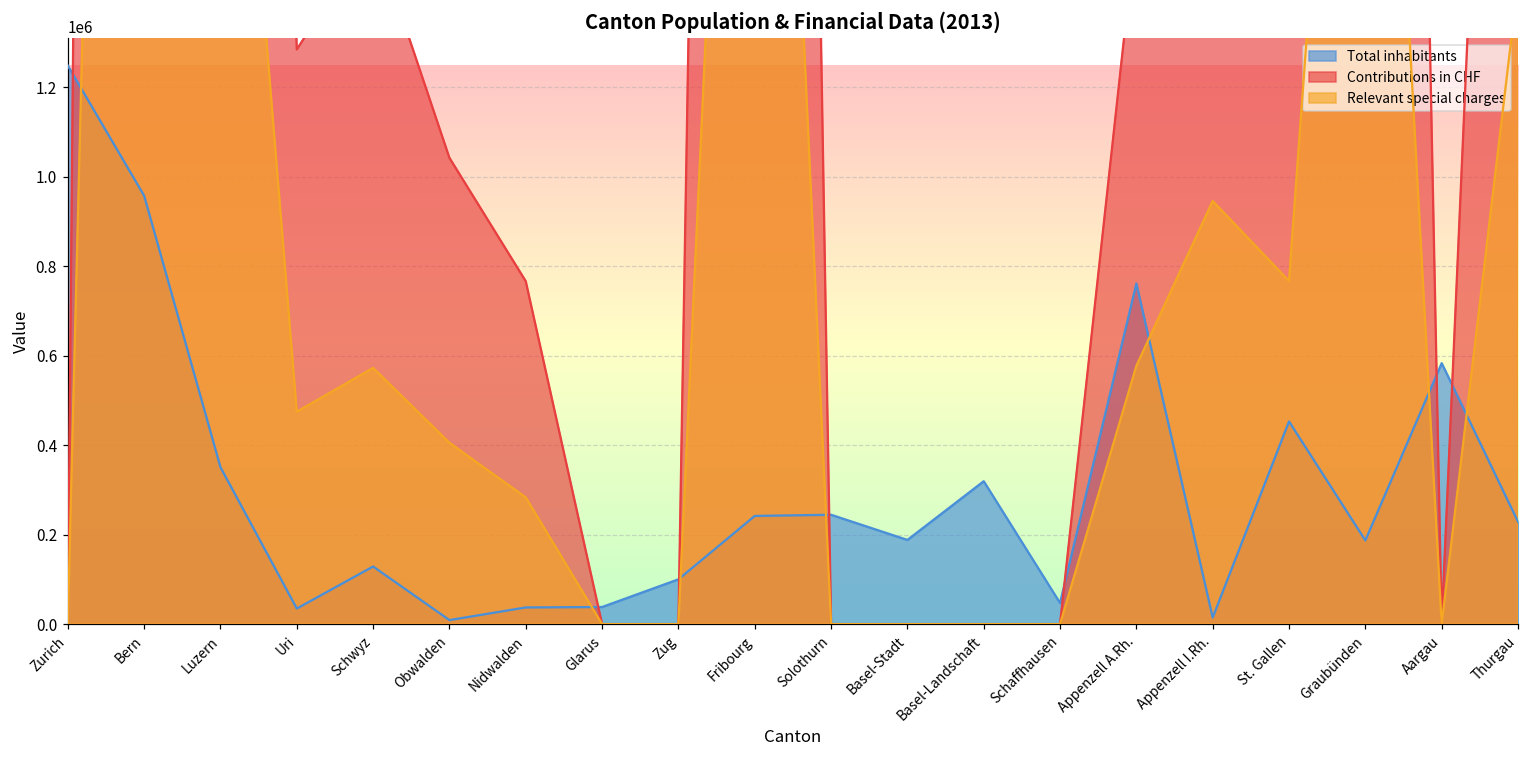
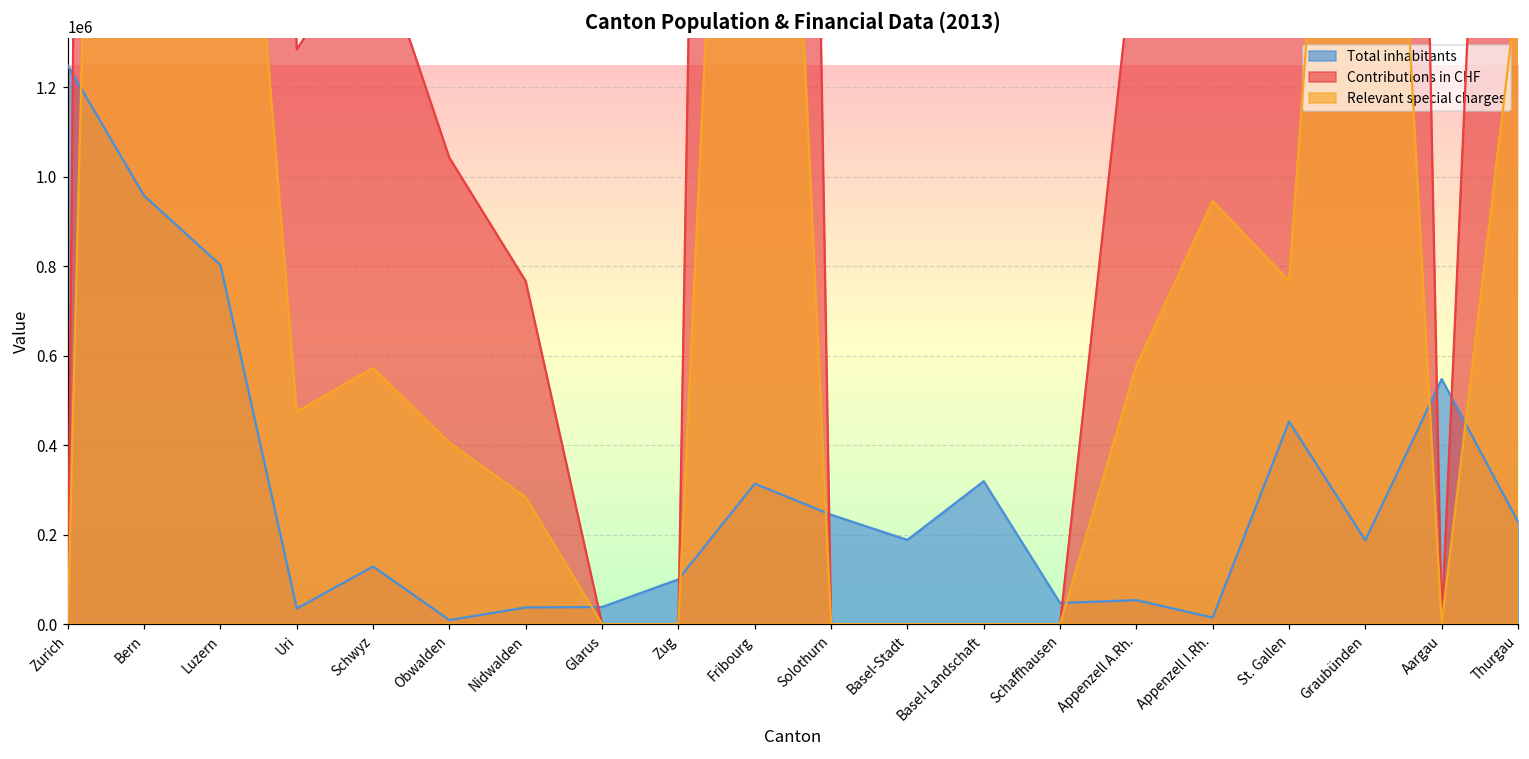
  {
    "Total inhabitants": {
      "Zurich": 1250000,
      "Bern": 960000,
-     "Luzern": 350000,
+     "Luzern": 800000,
      "Uri": 30000,
      "Schwyz": 130000,
      "Obwalden": 10000,
      "Nidwalden": 40000,
      "Glarus": 40000,
      "Zug": 100000,
-     "Fribourg": 240000,
+     "Fribourg": 310000,
      "Solothurn": 240000,
      "Basel-Stadt": 190000,
      "Basel-Landschaft": 320000,
      "Schaffhausen": 50000,
-     "Appenzell A.Rh.": 760000,
+     "Appenzell A.Rh.": 50000,
      "Appenzell I.Rh.": 10000,
      "St. Gallen": 450000,
      "Graubünden": 190000,
-     "Aargau": 580000,
+     "Aargau": 550000,
      "Thurgau": 230000
    },
    "Contributions in CHF": {
      "Uri": 1280000,
      "Obwalden": 1040000,
      "Nidwalden": 770000
    },
    "Relevant special charges": {
      "Uri": 470000,
      "Schwyz": 570000,
      "Obwalden": 410000,
      "Nidwalden": 280000,
      "Appenzell A.Rh.": 580000,
      "Appenzell I.Rh.": 950000,
      "St. Gallen": 770000
    }
  }
